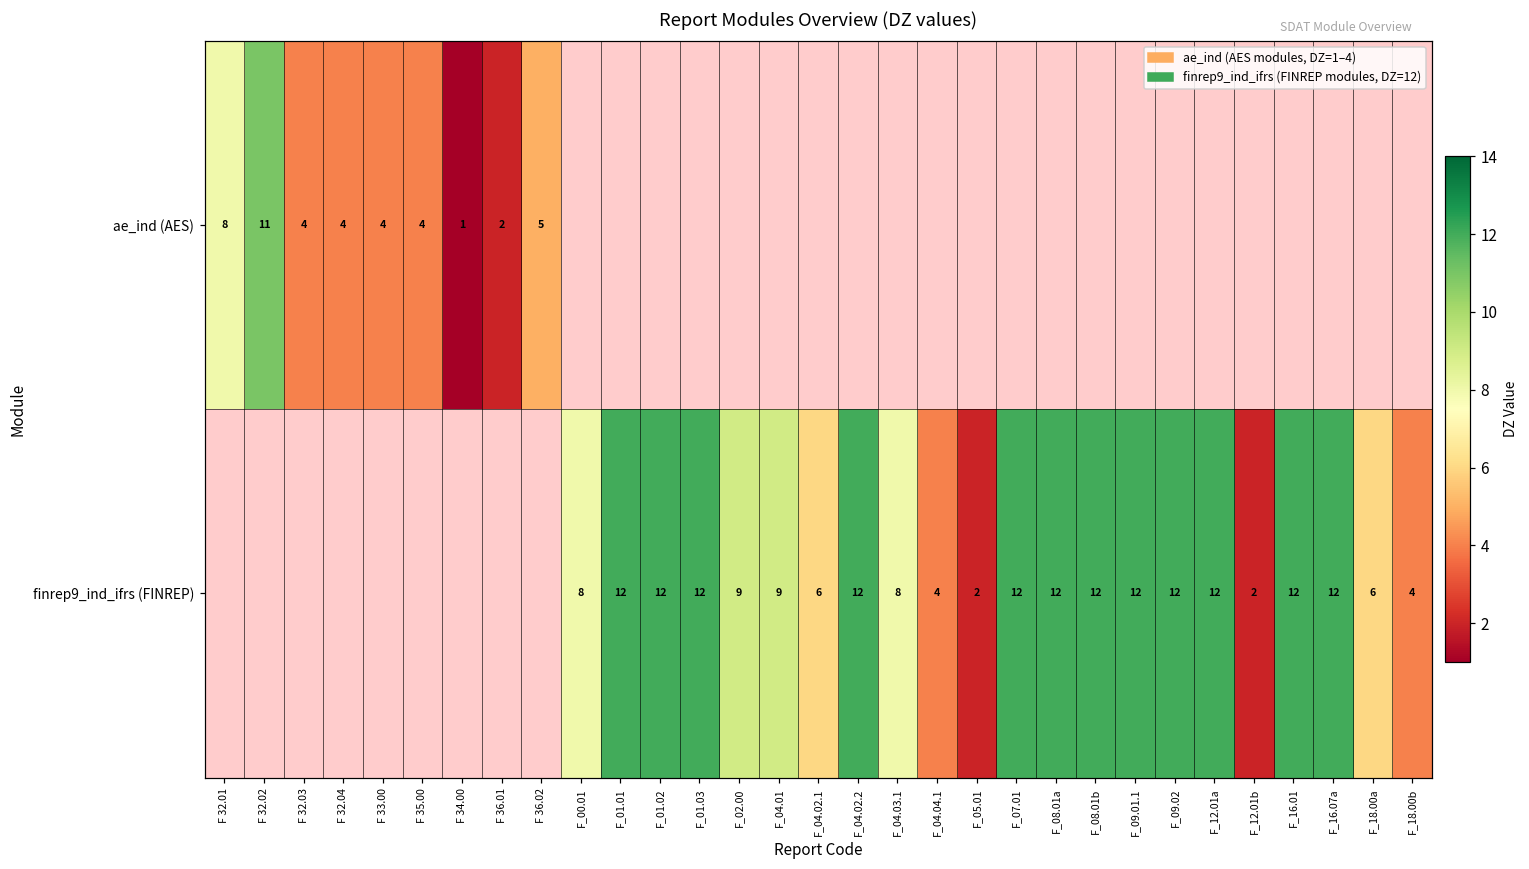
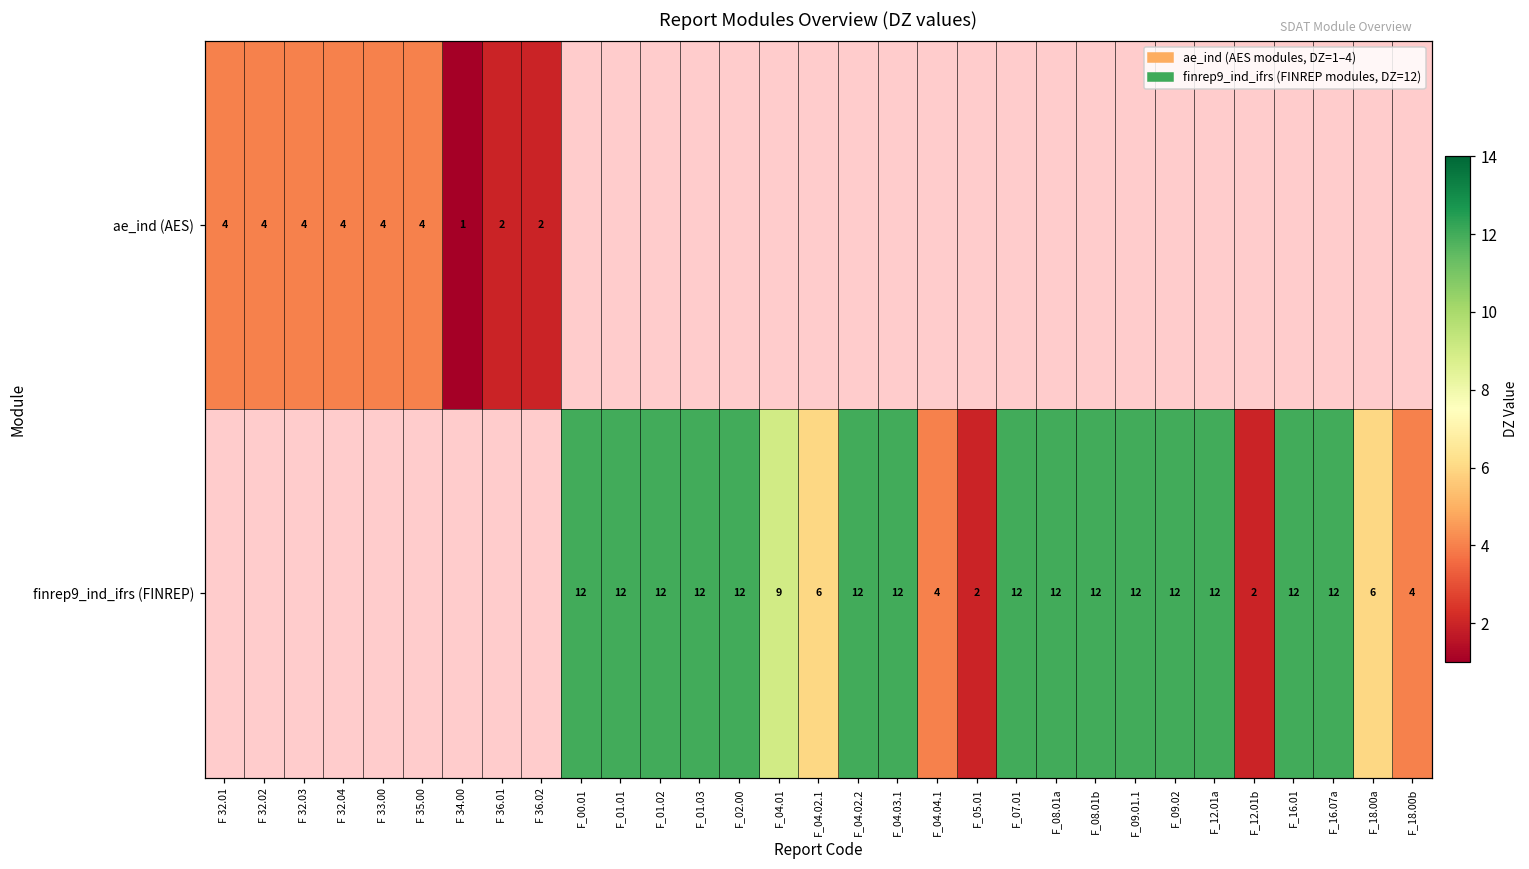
  {
    "ae_ind (AES)": {
-     "F 32.01": 8,
-     "F 32.02": 11,
+     "F 32.01": 4,
+     "F 32.02": 4,
      "F 32.03": 4,
      "F 32.04": 4,
      "F 33.00": 4,
      "F 35.00": 4,
      "F 34.00": 1,
      "F 36.01": 2,
-     "F 36.02": 5
+     "F 36.02": 2
    },
    "finrep9_ind_ifrs (FINREP)": {
-     "F_00.01": 8,
+     "F_00.01": 12,
      "F_01.01": 12,
      "F_01.02": 12,
      "F_01.03": 12,
-     "F_02.00": 9,
+     "F_02.00": 12,
      "F_04.01": 9,
      "F_04.02.1": 6,
      "F_04.02.2": 12,
-     "F_04.03.1": 8,
+     "F_04.03.1": 12,
      "F_04.04.1": 4,
      "F_05.01": 2,
      "F_07.01": 12,
      "F_08.01a": 12,
      "F_08.01b": 12,
      "F_09.01.1": 12,
      "F_09.02": 12,
      "F_12.01a": 12,
      "F_12.01b": 2,
      "F_16.01": 12,
      "F_16.07a": 12,
      "F_18.00a": 6,
      "F_18.00b": 4
    }
  }
